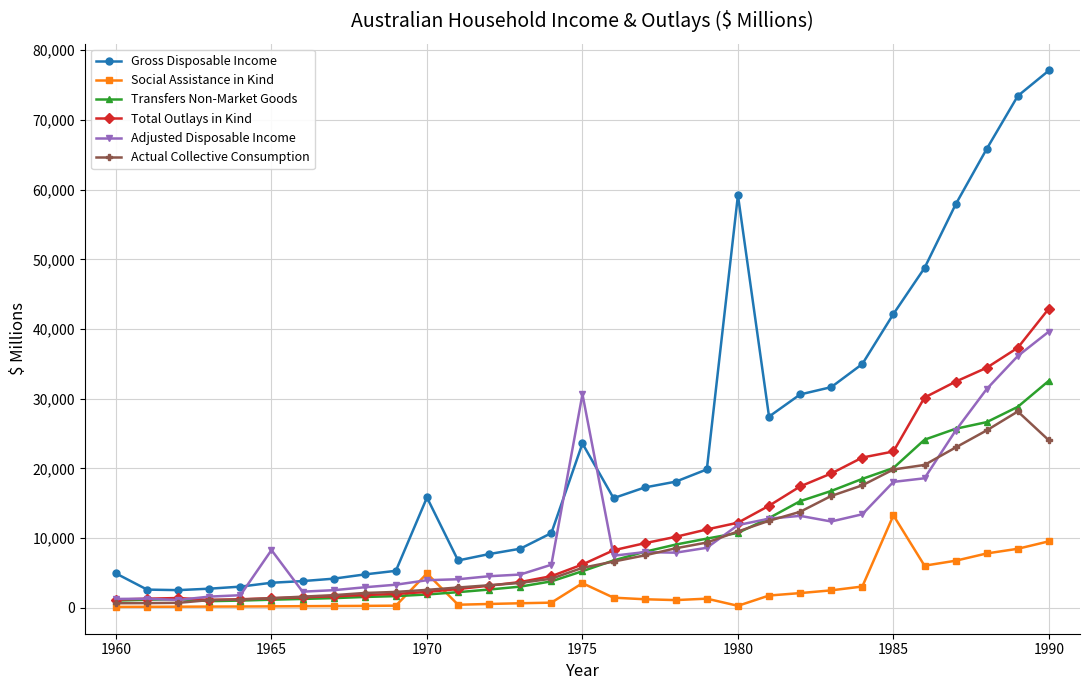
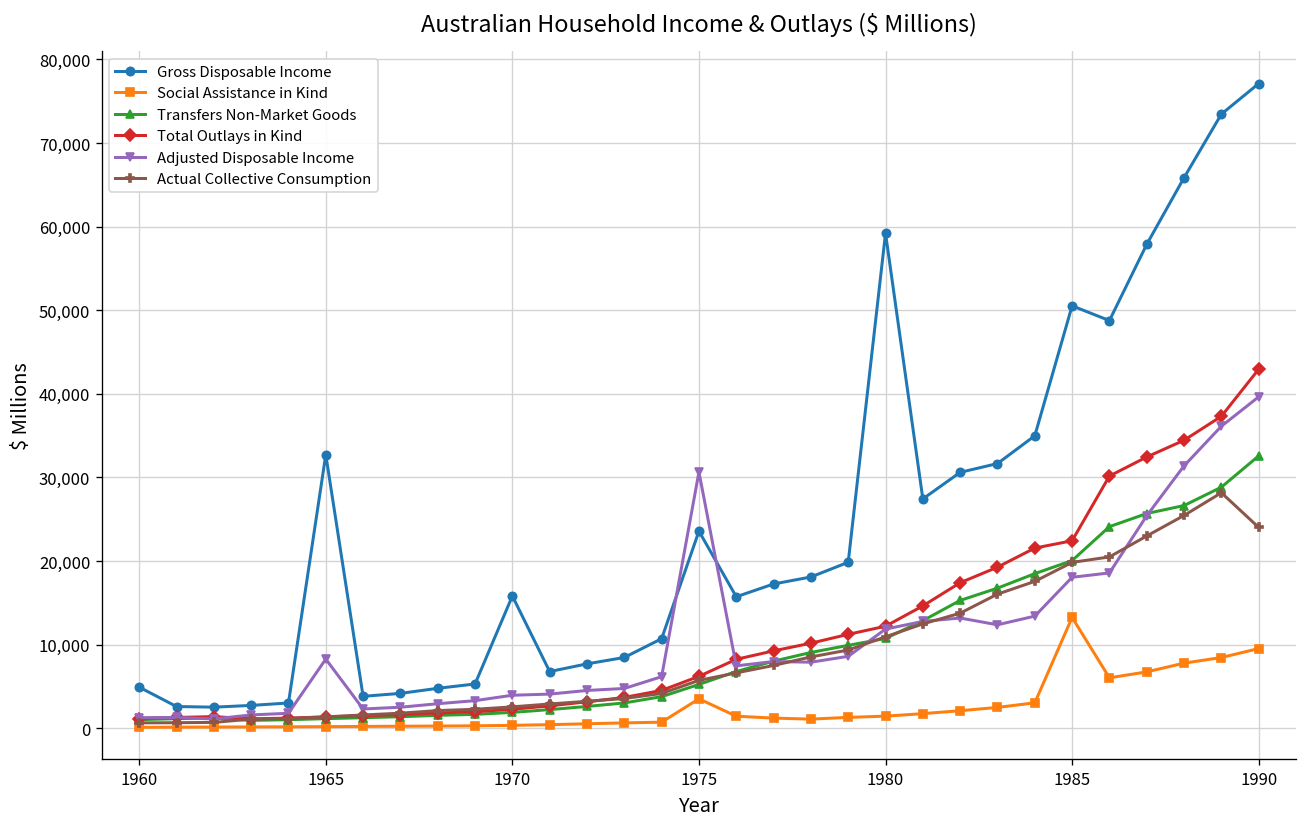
  {
    "Gross Disposable Income": {
      "1960": "5,000",
-     "1965": "4,000",
+     "1965": "33,000",
      "1970": "16,000",
      "1975": "24,000",
      "1980": "59,000",
-     "1985": "42,000",
+     "1985": "51,000",
      "1990": "77,000"
    },
    "Social Assistance in Kind": {
      "1960": "0",
      "1965": "0",
-     "1970": "5,000",
+     "1970": "0",
      "1975": "4,000",
-     "1980": "0",
+     "1980": "1,000",
      "1985": "13,000",
      "1990": "10,000"
    },
    "Transfers Non-Market Goods": {
      "1970": "2,000",
      "1975": "5,000",
      "1990": "33,000"
    },
    "Total Outlays in Kind": {
      "1975": "6,000",
      "1985": "22,000",
      "1990": "43,000"
    },
    "Adjusted Disposable Income": {
      "1965": "8,000",
      "1970": "4,000",
      "1975": "31,000",
      "1985": "18,000",
      "1990": "40,000"
    },
    "Actual Collective Consumption": {
      "1960": "1,000",
      "1975": "6,000",
      "1990": "24,000"
    }
  }
